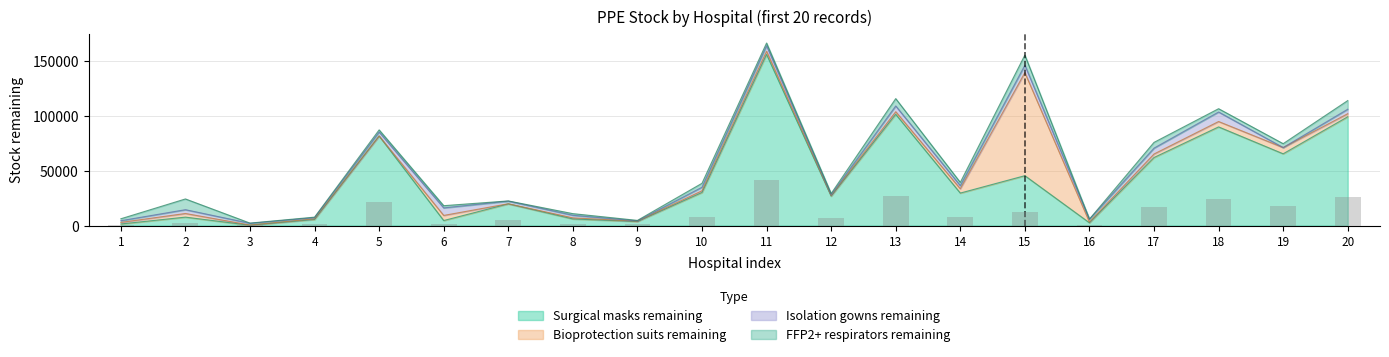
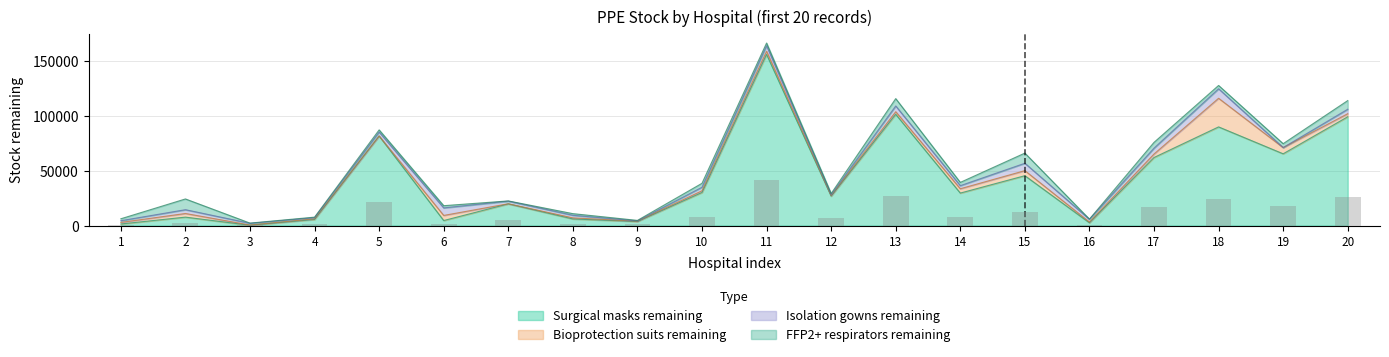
  {
    "Bioprotection suits remaining": {
      "2": 3000,
      "6": 5000,
      "11": 3000,
      "13": 2000,
      "14": 4000,
-     "15": 94000,
+     "15": 5000,
      "17": 3000,
-     "18": 5000,
+     "18": 26000,
      "20": 3000
    }
  }
